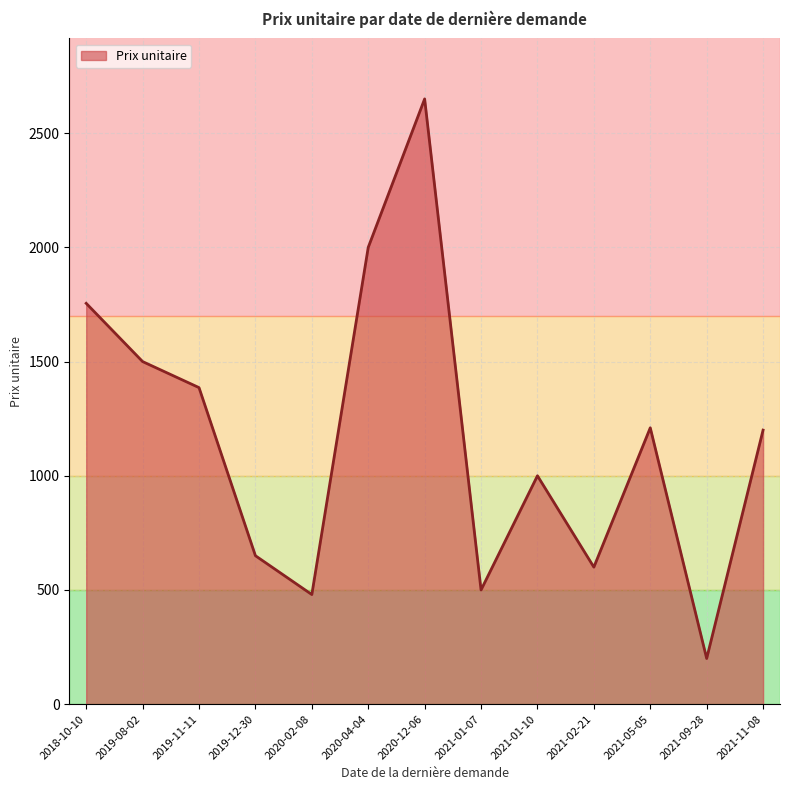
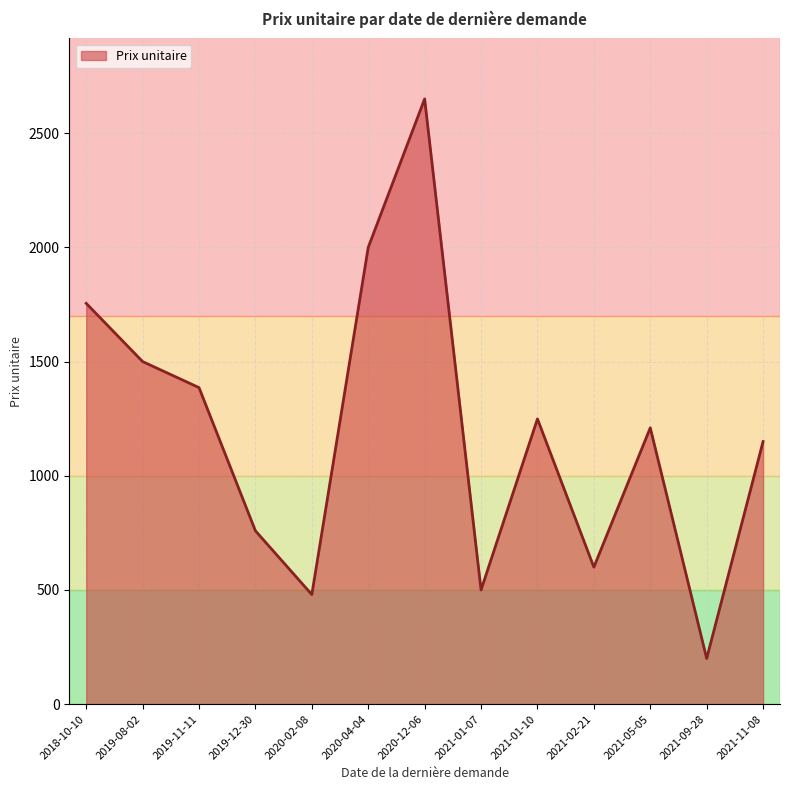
  {
    "2018-10-10": 1760,
    "2019-08-02": 1500,
    "2019-11-11": 1390,
-   "2019-12-30": 650,
+   "2019-12-30": 760,
    "2020-02-08": 480,
    "2020-04-04": 2000,
    "2020-12-06": 2650,
    "2021-01-07": 500,
-   "2021-01-10": 1000,
+   "2021-01-10": 1250,
    "2021-02-21": 600,
    "2021-05-05": 1210,
    "2021-09-28": 200,
-   "2021-11-08": 1200
+   "2021-11-08": 1150
  }
